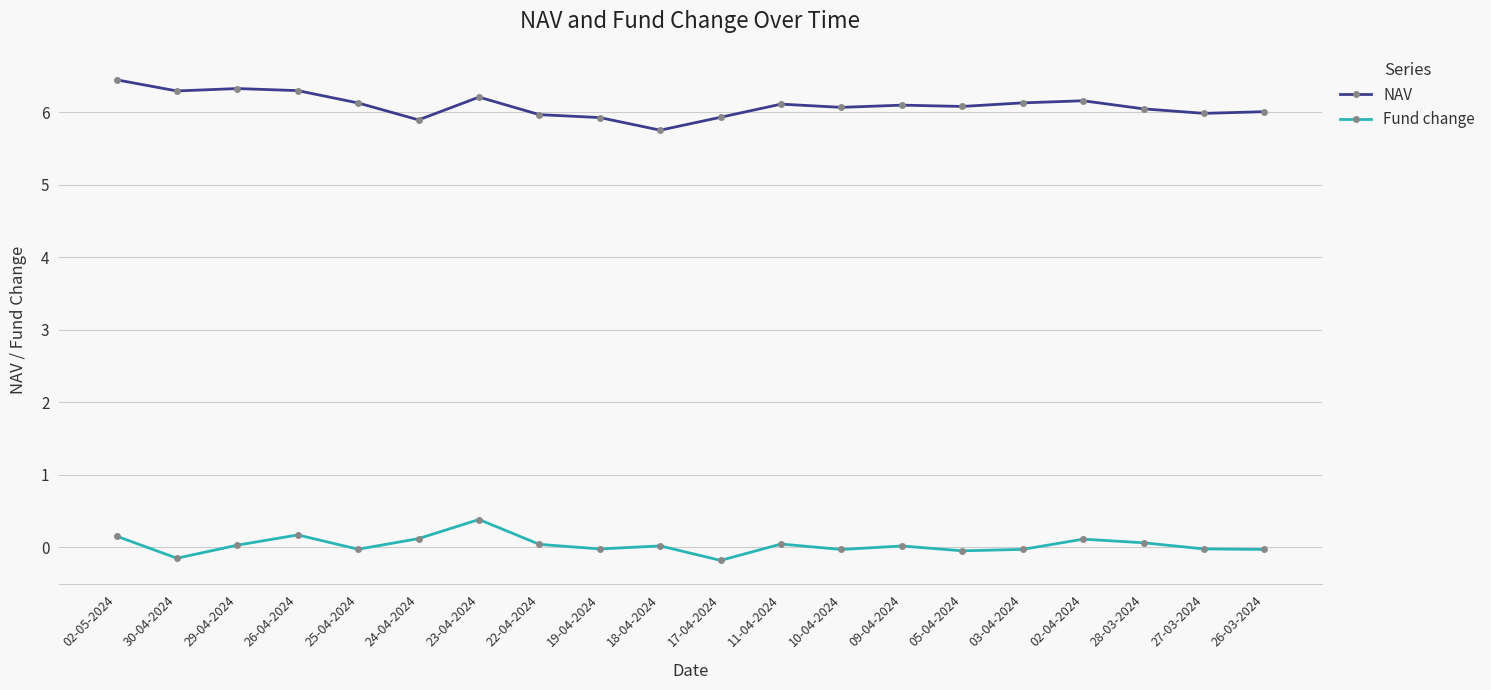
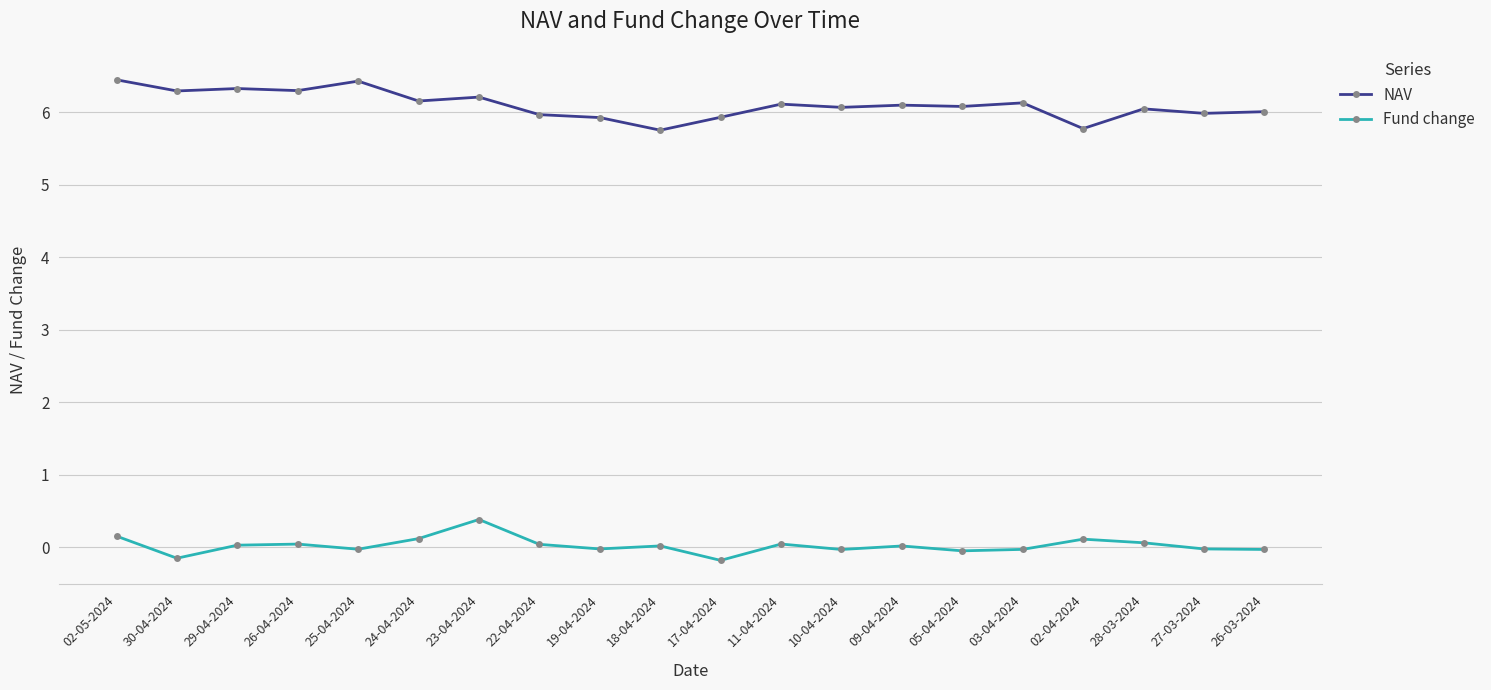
  {
    "NAV": {
      "02-05-2024": 6.4,
      "30-04-2024": 6.3,
      "29-04-2024": 6.3,
      "26-04-2024": 6.3,
-     "25-04-2024": 6.1,
-     "24-04-2024": 5.9,
+     "25-04-2024": 6.4,
+     "24-04-2024": 6.2,
      "23-04-2024": 6.2,
      "22-04-2024": 6.0,
      "19-04-2024": 5.9,
      "18-04-2024": 5.8,
      "17-04-2024": 5.9,
      "11-04-2024": 6.1,
      "10-04-2024": 6.1,
      "09-04-2024": 6.1,
      "05-04-2024": 6.1,
      "03-04-2024": 6.1,
-     "02-04-2024": 6.2,
+     "02-04-2024": 5.8,
      "28-03-2024": 6.0,
      "27-03-2024": 6.0,
      "26-03-2024": 6.0
    },
    "Fund change": {
      "02-05-2024": 0.2,
      "30-04-2024": -0.2,
      "29-04-2024": 0.0,
-     "26-04-2024": 0.2,
+     "26-04-2024": 0.0,
      "25-04-2024": 0.0,
      "24-04-2024": 0.1,
      "23-04-2024": 0.4,
      "22-04-2024": 0.0,
      "19-04-2024": 0.0,
      "18-04-2024": 0.0,
      "17-04-2024": -0.2,
      "11-04-2024": 0.0,
      "10-04-2024": 0.0,
      "09-04-2024": 0.0,
      "05-04-2024": 0.0,
      "03-04-2024": 0.0,
      "02-04-2024": 0.1,
      "28-03-2024": 0.1,
      "27-03-2024": 0.0,
      "26-03-2024": 0.0
    }
  }
